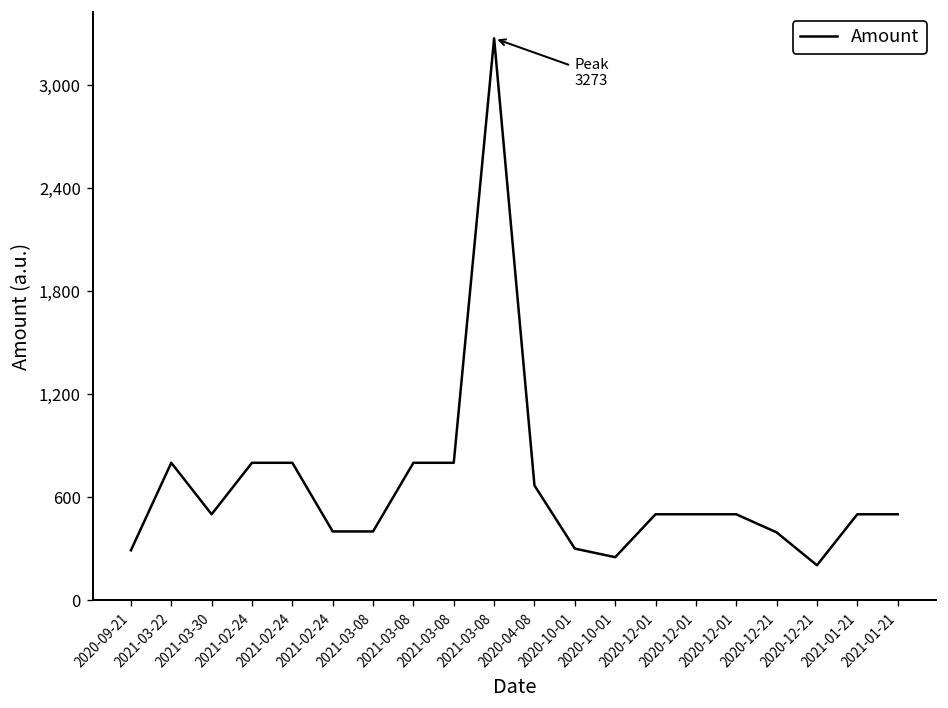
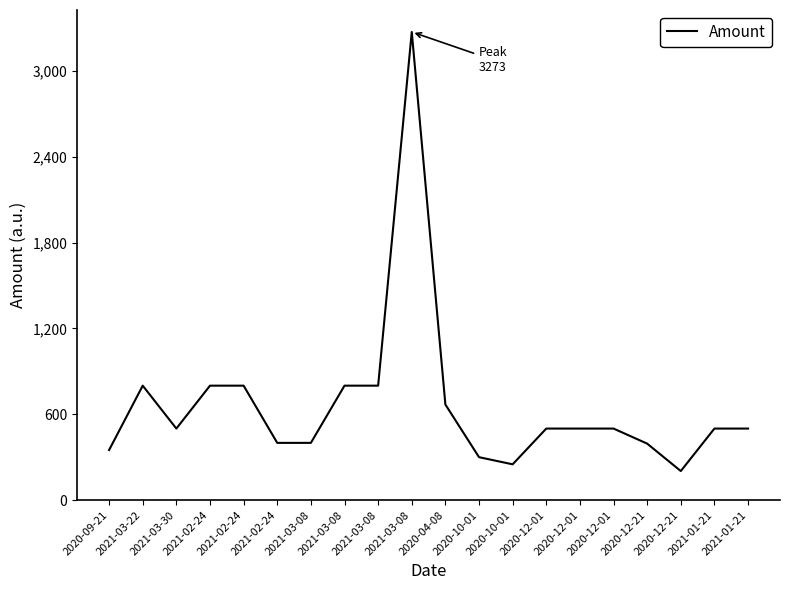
  {
-   "2020-09-21": 290,
+   "2020-09-21": 350,
    "2021-03-22": 800,
    "2021-03-30": 500,
    "2020-04-08": 670
  }
